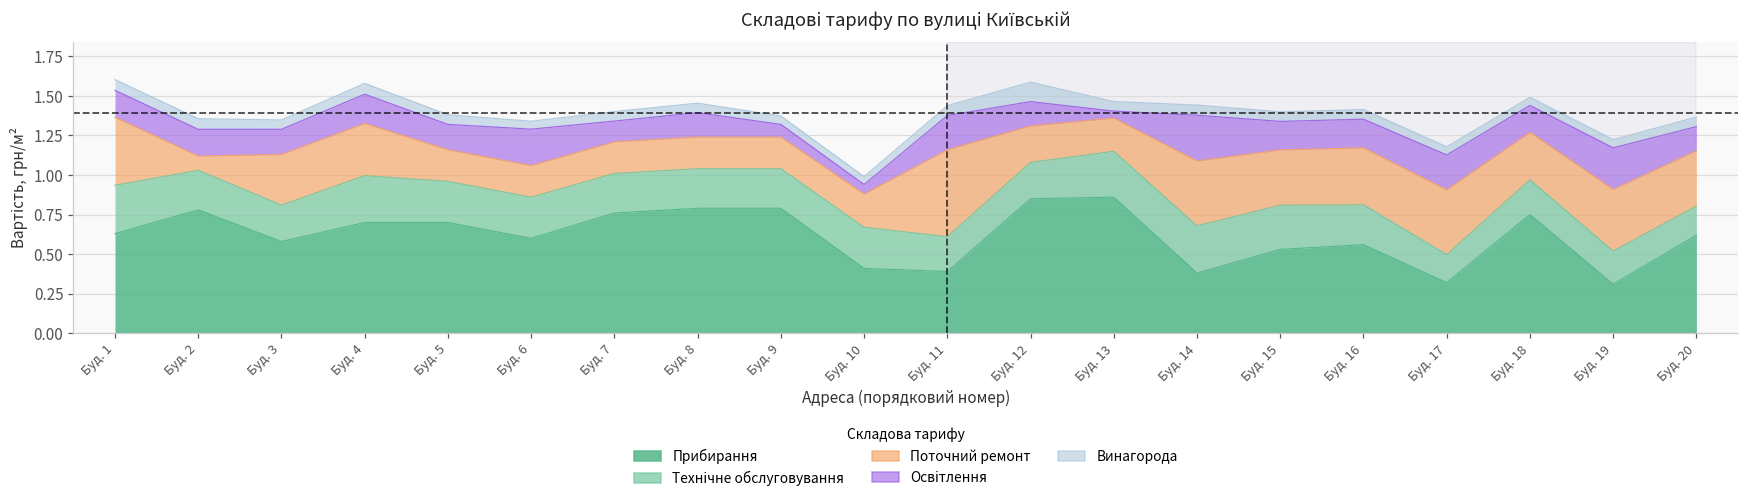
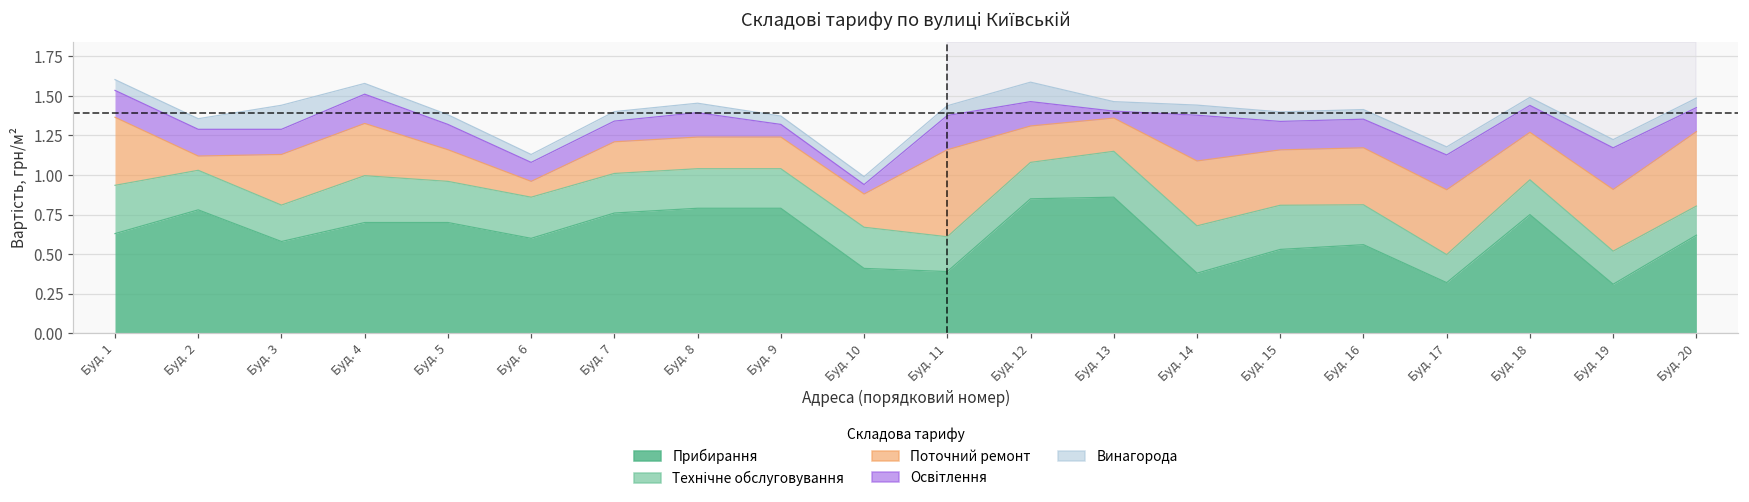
  {
    "Поточний ремонт": {
      "Буд. 1": 0.43,
      "Буд. 2": 0.09,
      "Буд. 3": 0.32,
      "Буд. 4": 0.33,
      "Буд. 5": 0.20,
-     "Буд. 6": 0.2,
+     "Буд. 6": 0.1,
      "Буд. 7": 0.20,
      "Буд. 8": 0.20,
      "Буд. 9": 0.20,
      "Буд. 10": 0.21,
      "Буд. 11": 0.55,
      "Буд. 12": 0.23,
      "Буд. 13": 0.21,
      "Буд. 14": 0.41,
      "Буд. 15": 0.35,
      "Буд. 16": 0.36,
      "Буд. 17": 0.41,
      "Буд. 18": 0.30,
      "Буд. 19": 0.39,
-     "Буд. 20": 0.35
+     "Буд. 20": 0.47
    },
    "Освітлення": {
      "Буд. 1": 0.17,
      "Буд. 2": 0.17,
      "Буд. 3": 0.16,
      "Буд. 4": 0.19,
      "Буд. 5": 0.16,
-     "Буд. 6": 0.23,
+     "Буд. 6": 0.12,
      "Буд. 7": 0.13,
      "Буд. 8": 0.15,
      "Буд. 9": 0.08,
      "Буд. 10": 0.06,
      "Буд. 11": 0.22,
      "Буд. 12": 0.15,
      "Буд. 13": 0.04,
      "Буд. 14": 0.29,
      "Буд. 15": 0.18,
      "Буд. 16": 0.18,
      "Буд. 17": 0.22,
      "Буд. 18": 0.17,
      "Буд. 19": 0.26,
      "Буд. 20": 0.15
    },
    "Винагорода": {
      "Буд. 1": 0.07,
      "Буд. 2": 0.07,
-     "Буд. 3": 0.06,
+     "Буд. 3": 0.15,
      "Буд. 4": 0.07,
      "Буд. 5": 0.06,
      "Буд. 6": 0.05,
      "Буд. 7": 0.06,
      "Буд. 8": 0.06,
      "Буд. 9": 0.05,
      "Буд. 10": 0.05,
      "Буд. 11": 0.06,
      "Буд. 12": 0.12,
      "Буд. 13": 0.06,
      "Буд. 14": 0.06,
      "Буд. 15": 0.06,
      "Буд. 16": 0.06,
      "Буд. 17": 0.05,
      "Буд. 18": 0.05,
      "Буд. 19": 0.05,
      "Буд. 20": 0.06
    }
  }
